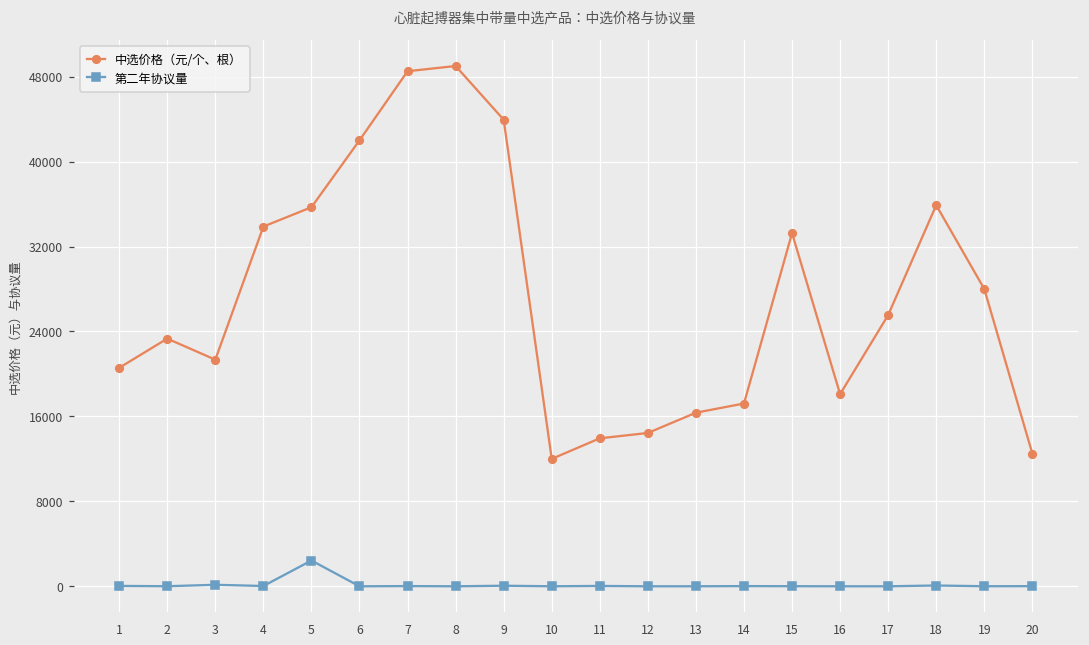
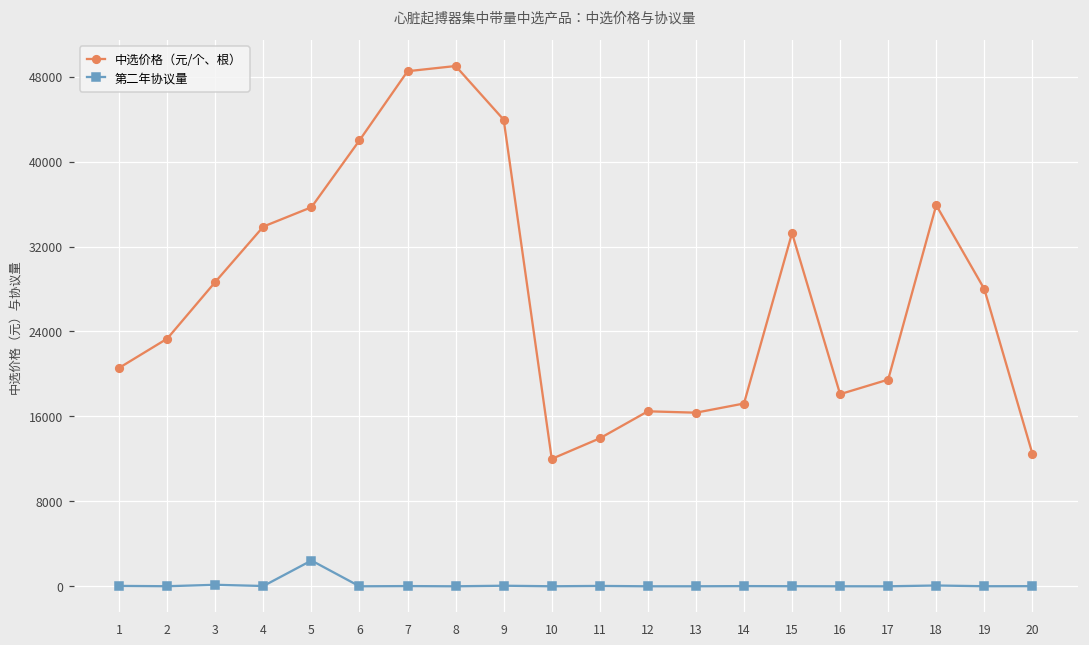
  {
    "中选价格（元/个、根）": {
      "1": 21000,
      "2": 23000,
-     "3": 21000,
+     "3": 29000,
      "4": 34000,
      "5": 36000,
      "6": 42000,
      "7": 49000,
      "8": 49000,
      "9": 44000,
      "10": 12000,
      "11": 14000,
-     "12": 14000,
+     "12": 16000,
      "13": 16000,
      "14": 17000,
      "15": 33000,
      "16": 18000,
-     "17": 26000,
+     "17": 19000,
      "18": 36000,
      "19": 28000,
      "20": 13000
    },
    "第二年协议量": {
      "1": 0,
      "2": 0,
      "3": 0,
      "4": 0,
      "5": 2000,
      "6": 0,
      "7": 0,
      "8": 0,
      "9": 0,
      "10": 0,
      "11": 0,
      "12": 0,
      "13": 0,
      "14": 0,
      "15": 0,
      "16": 0,
      "17": 0,
      "18": 0,
      "19": 0,
      "20": 0
    }
  }
